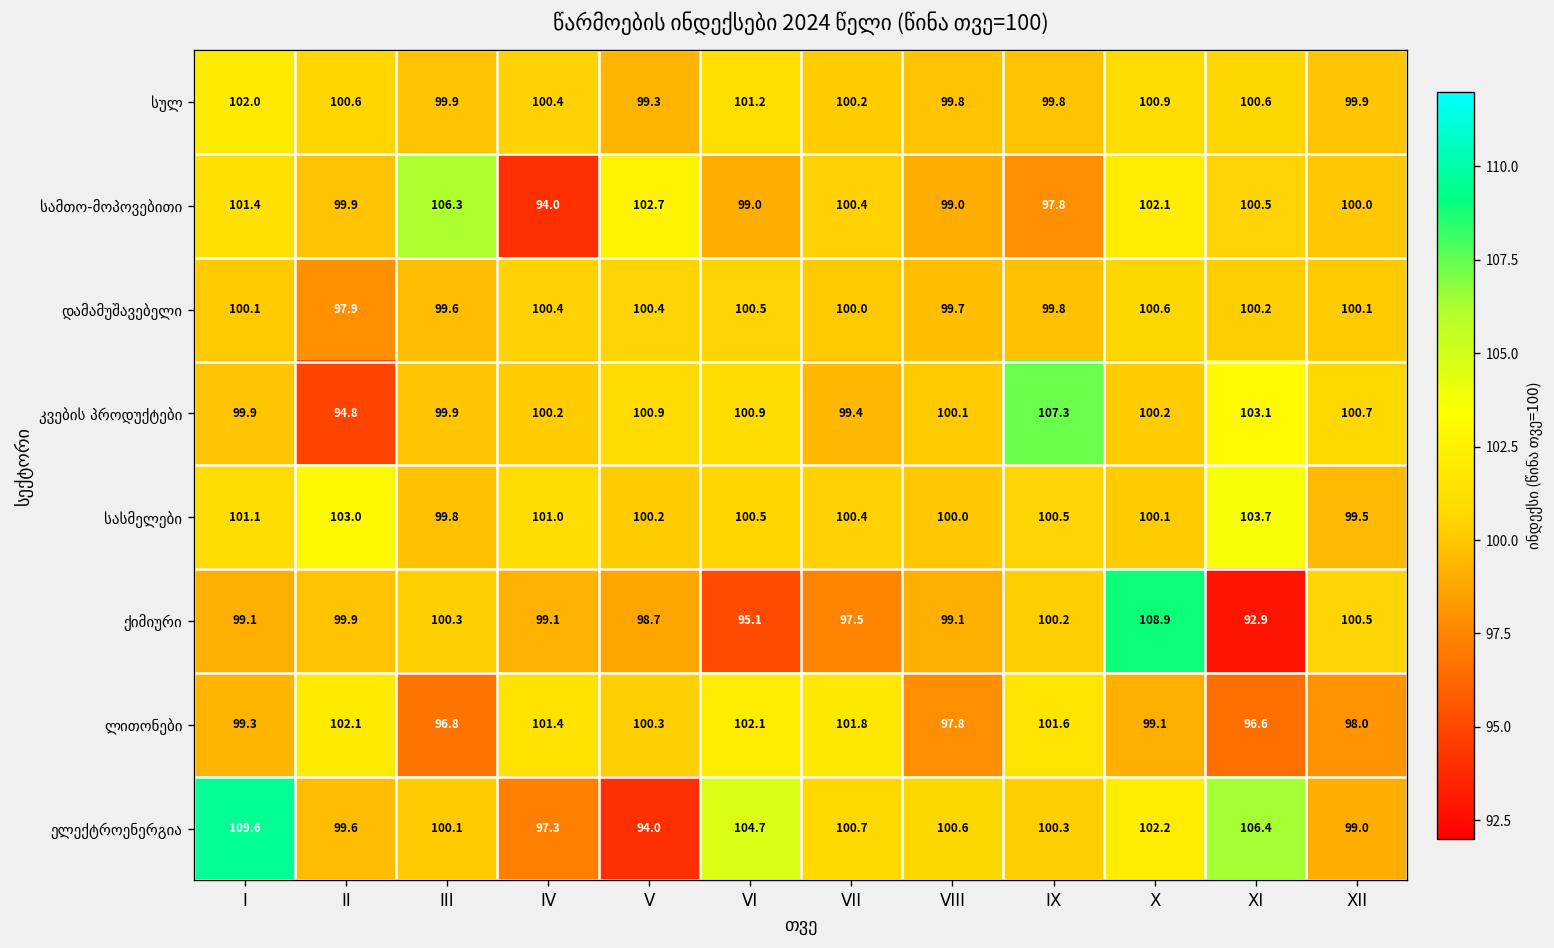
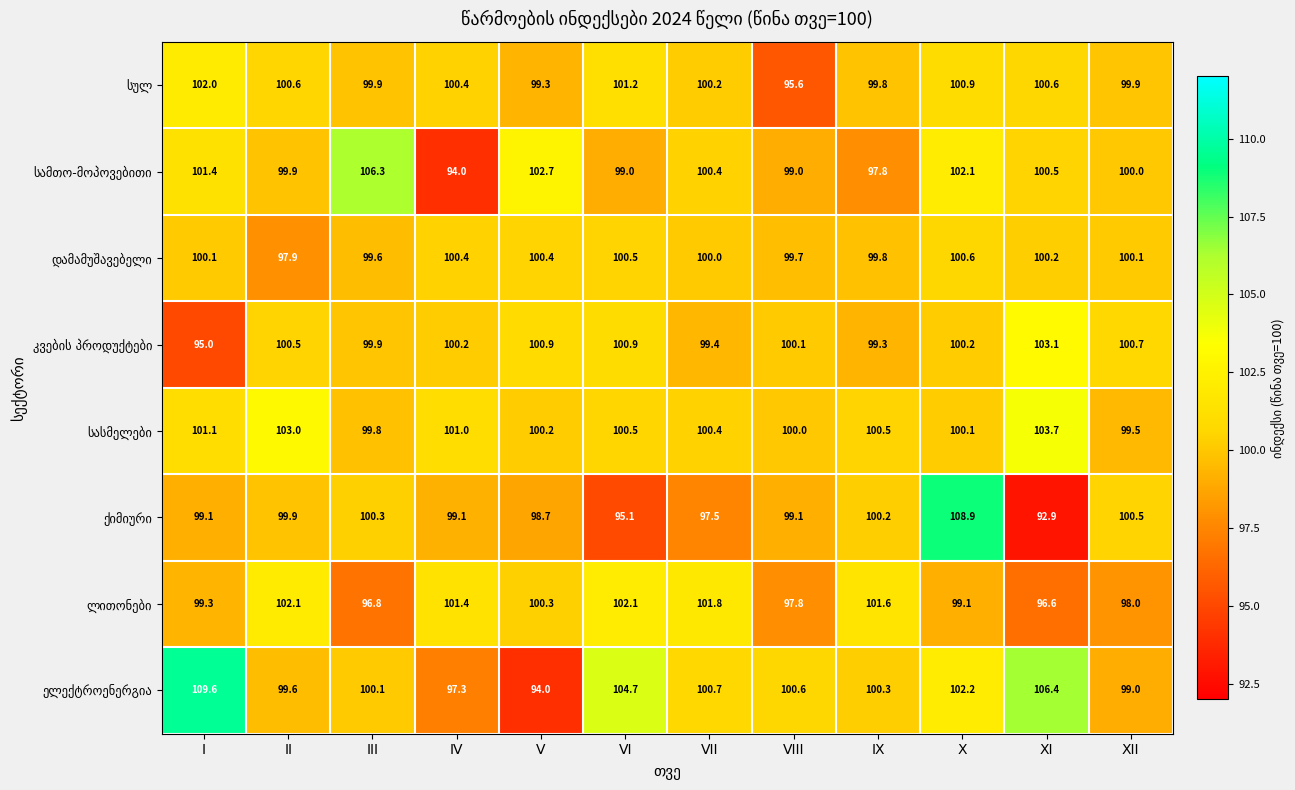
  {
    "სულ": {
      "I": 102.0,
      "II": 100.6,
      "III": 99.9,
      "IV": 100.4,
      "V": 99.3,
      "VI": 101.2,
      "VII": 100.2,
-     "VIII": 99.8,
+     "VIII": 95.6,
      "IX": 99.8,
      "X": 100.9,
      "XI": 100.6,
      "XII": 99.9
    },
    "სამთო-მოპოვებითი": {
      "I": 101.4,
      "II": 99.9,
      "III": 106.3,
      "IV": 94.0,
      "V": 102.7,
      "VI": 99.0,
      "VII": 100.4,
      "VIII": 99.0,
      "IX": 97.8,
      "X": 102.1,
      "XI": 100.5,
      "XII": 100.0
    },
    "დამამუშავებელი": {
      "I": 100.1,
      "II": 97.9,
      "III": 99.6,
      "IV": 100.4,
      "V": 100.4,
      "VI": 100.5,
      "VII": 100.0,
      "VIII": 99.7,
      "IX": 99.8,
      "X": 100.6,
      "XI": 100.2,
      "XII": 100.1
    },
    "კვების პროდუქტები": {
-     "I": 99.9,
-     "II": 94.8,
+     "I": 95.0,
+     "II": 100.5,
      "III": 99.9,
      "IV": 100.2,
      "V": 100.9,
      "VI": 100.9,
      "VII": 99.4,
      "VIII": 100.1,
-     "IX": 107.3,
+     "IX": 99.3,
      "X": 100.2,
      "XI": 103.1,
      "XII": 100.7
    },
    "სასმელები": {
      "I": 101.1,
      "II": 103.0,
      "III": 99.8,
      "IV": 101.0,
      "V": 100.2,
      "VI": 100.5,
      "VII": 100.4,
      "VIII": 100.0,
      "IX": 100.5,
      "X": 100.1,
      "XI": 103.7,
      "XII": 99.5
    },
    "ქიმიური": {
      "I": 99.1,
      "II": 99.9,
      "III": 100.3,
      "IV": 99.1,
      "V": 98.7,
      "VI": 95.1,
      "VII": 97.5,
      "VIII": 99.1,
      "IX": 100.2,
      "X": 108.9,
      "XI": 92.9,
      "XII": 100.5
    },
    "ლითონები": {
      "I": 99.3,
      "II": 102.1,
      "III": 96.8,
      "IV": 101.4,
      "V": 100.3,
      "VI": 102.1,
      "VII": 101.8,
      "VIII": 97.8,
      "IX": 101.6,
      "X": 99.1,
      "XI": 96.6,
      "XII": 98.0
    },
    "ელექტროენერგია": {
      "I": 109.6,
      "II": 99.6,
      "III": 100.1,
      "IV": 97.3,
      "V": 94.0,
      "VI": 104.7,
      "VII": 100.7,
      "VIII": 100.6,
      "IX": 100.3,
      "X": 102.2,
      "XI": 106.4,
      "XII": 99.0
    }
  }
